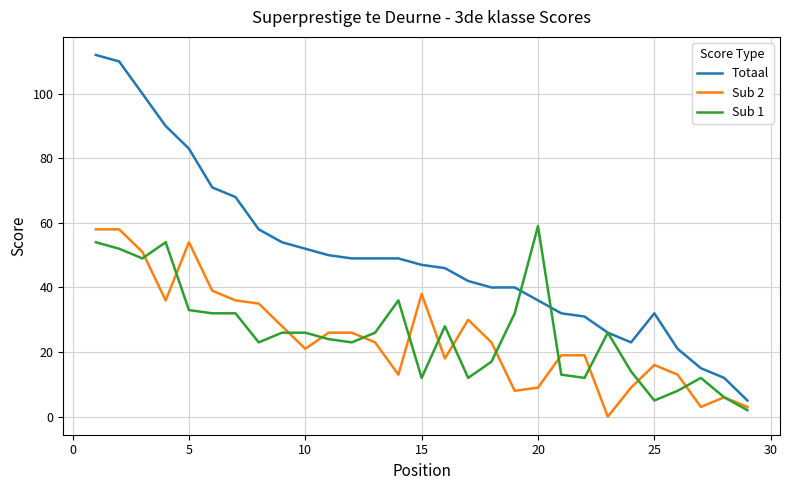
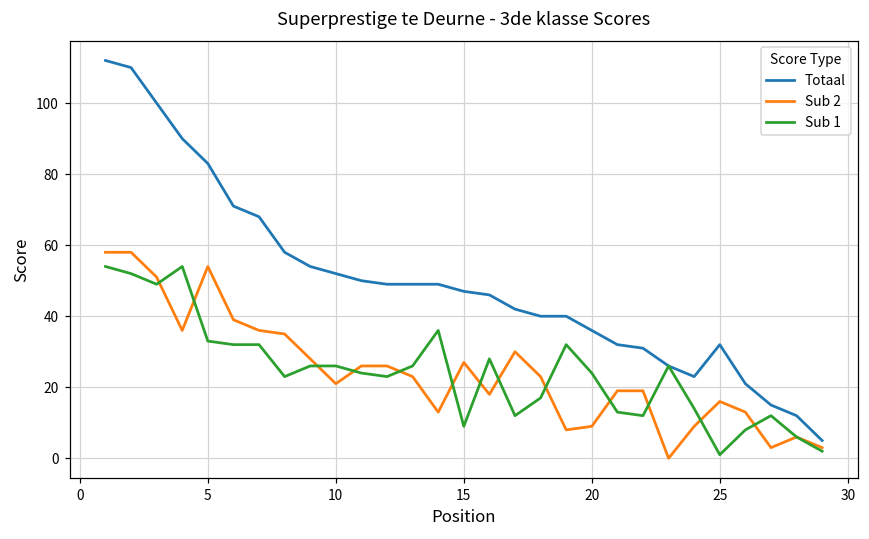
  {
    "Totaal": {
      "5": 83,
      "10": 52,
      "15": 47,
      "20": 36,
      "25": 32
    },
    "Sub 2": {
      "5": 54,
      "10": 21,
-     "15": 38,
+     "15": 27,
      "20": 9,
      "25": 16
    },
    "Sub 1": {
      "5": 33,
      "10": 26,
-     "15": 12,
-     "20": 59,
-     "25": 5
+     "15": 9,
+     "20": 24,
+     "25": 1
    }
  }
